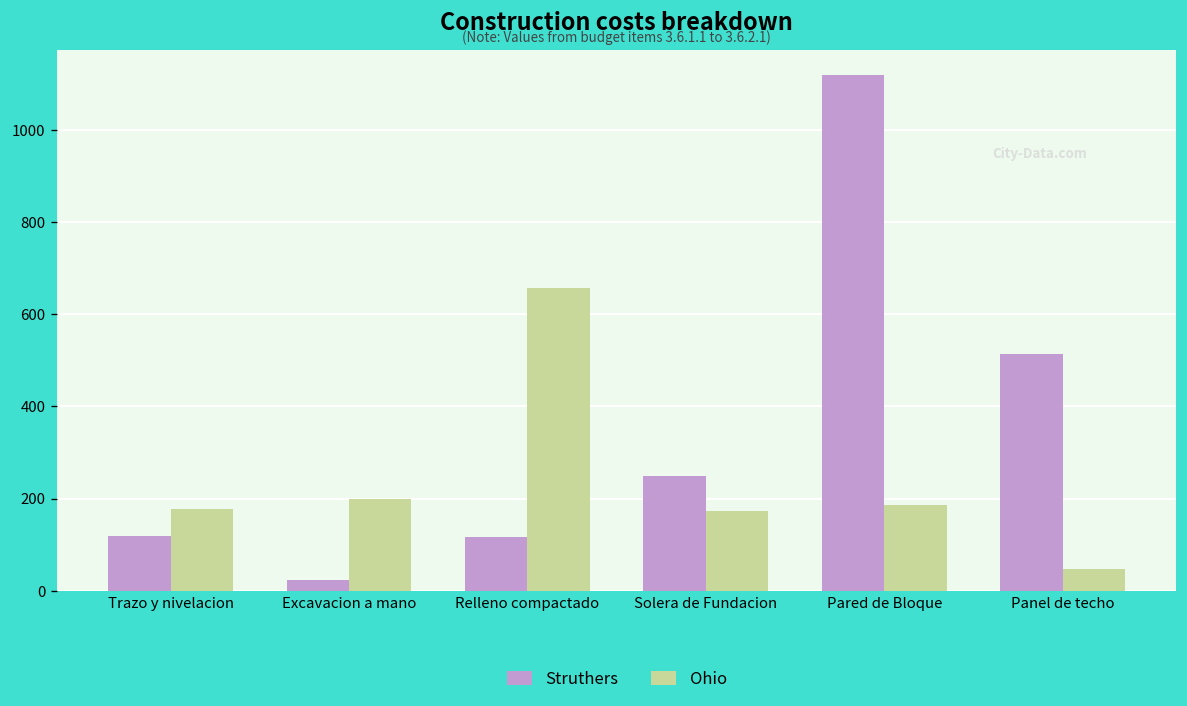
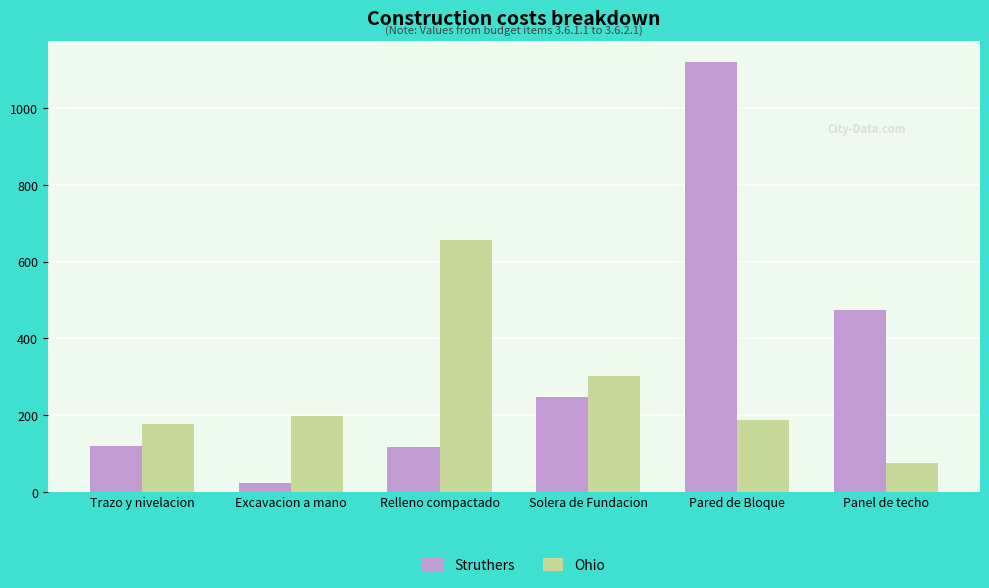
  {
    "Struthers": {
      "Trazo y nivelacion": 120,
      "Excavacion a mano": 20,
      "Relleno compactado": 120,
      "Solera de Fundacion": 250,
      "Pared de Bloque": 1120,
-     "Panel de techo": 510
+     "Panel de techo": 470
    },
    "Ohio": {
      "Trazo y nivelacion": 180,
      "Excavacion a mano": 200,
      "Relleno compactado": 660,
-     "Solera de Fundacion": 170,
+     "Solera de Fundacion": 300,
      "Pared de Bloque": 190,
-     "Panel de techo": 50
+     "Panel de techo": 80
    }
  }
